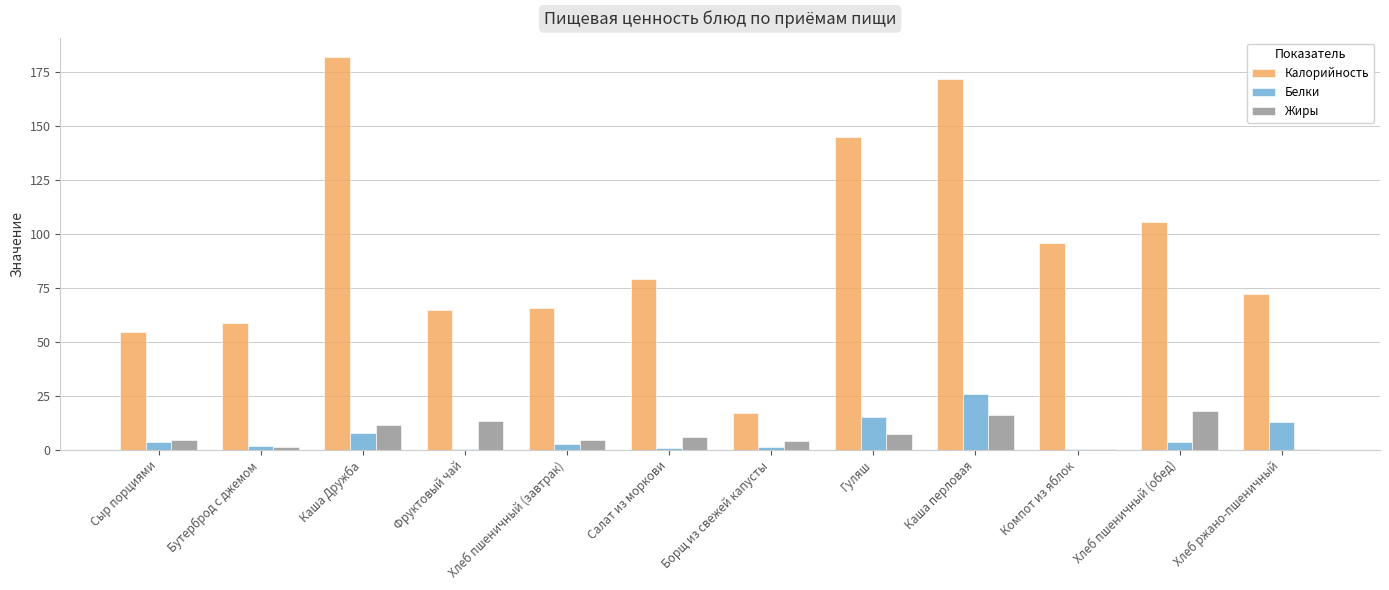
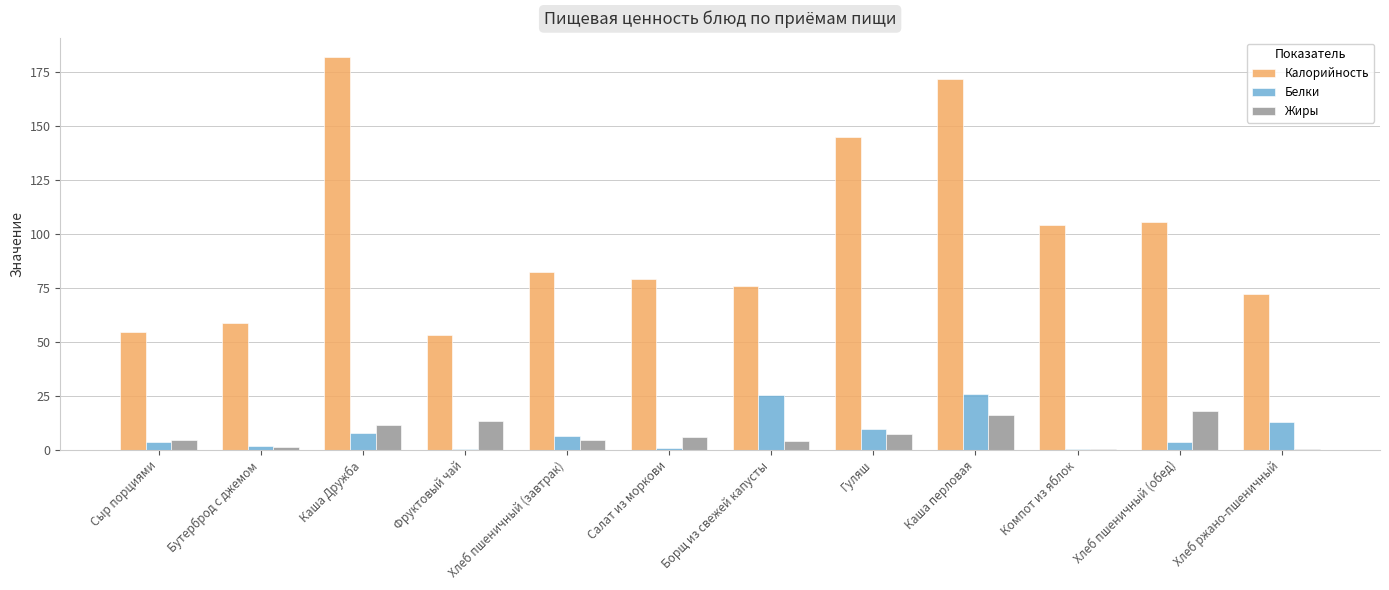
  {
    "Калорийность": {
      "Сыр порциями": 55,
      "Бутерброд с джемом": 59,
      "Каша Дружба": 182,
-     "Фруктовый чай": 65,
-     "Хлеб пшеничный (завтрак)": 66,
+     "Фруктовый чай": 53,
+     "Хлеб пшеничный (завтрак)": 82,
      "Салат из моркови": 79,
-     "Борщ из свежей капусты": 17,
+     "Борщ из свежей капусты": 76,
      "Гуляш": 145,
      "Каша перловая": 172,
-     "Компот из яблок": 96,
+     "Компот из яблок": 104,
      "Хлеб пшеничный (обед)": 106,
      "Хлеб ржано-пшеничный": 72
    },
    "Белки": {
      "Сыр порциями": 3,
      "Бутерброд с джемом": 2,
      "Каша Дружба": 8,
-     "Хлеб пшеничный (завтрак)": 3,
-     "Борщ из свежей капусты": 1,
-     "Гуляш": 15,
+     "Хлеб пшеничный (завтрак)": 6,
+     "Борщ из свежей капусты": 25,
+     "Гуляш": 10,
      "Каша перловая": 26,
      "Хлеб пшеничный (обед)": 3,
      "Хлеб ржано-пшеничный": 13
    },
    "Жиры": {
      "Сыр порциями": 4,
      "Бутерброд с джемом": 1,
      "Каша Дружба": 12,
      "Фруктовый чай": 13,
      "Хлеб пшеничный (завтрак)": 5,
      "Салат из моркови": 6,
      "Борщ из свежей капусты": 4,
      "Гуляш": 7,
      "Каша перловая": 16,
      "Хлеб пшеничный (обед)": 18
    }
  }
